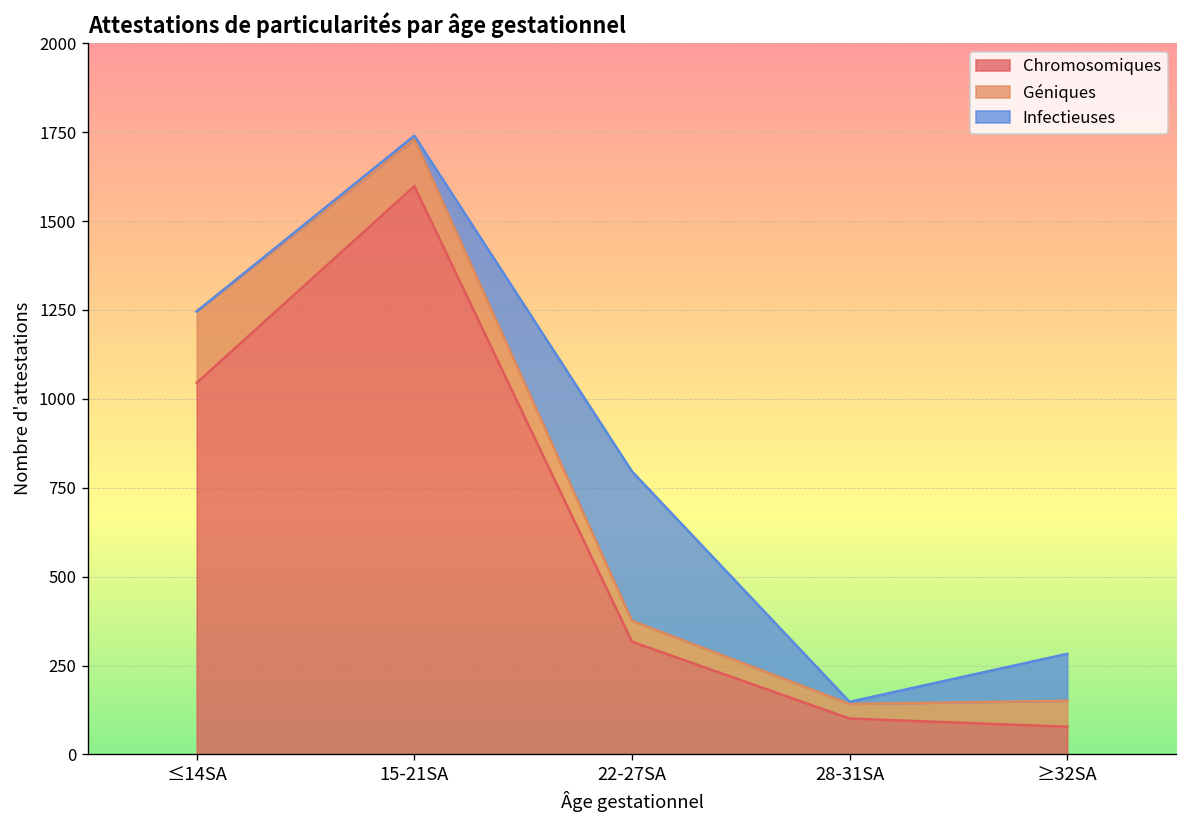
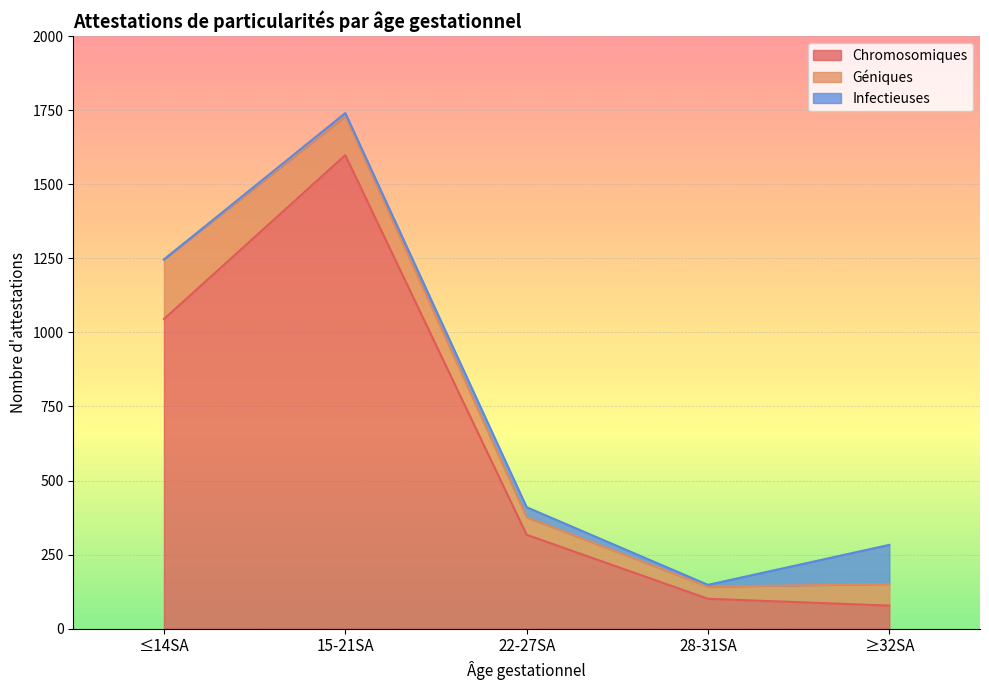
  {
    "Infectieuses": {
      "15-21SA": 10,
-     "22-27SA": 420,
+     "22-27SA": 30,
      "≥32SA": 130
    }
  }
